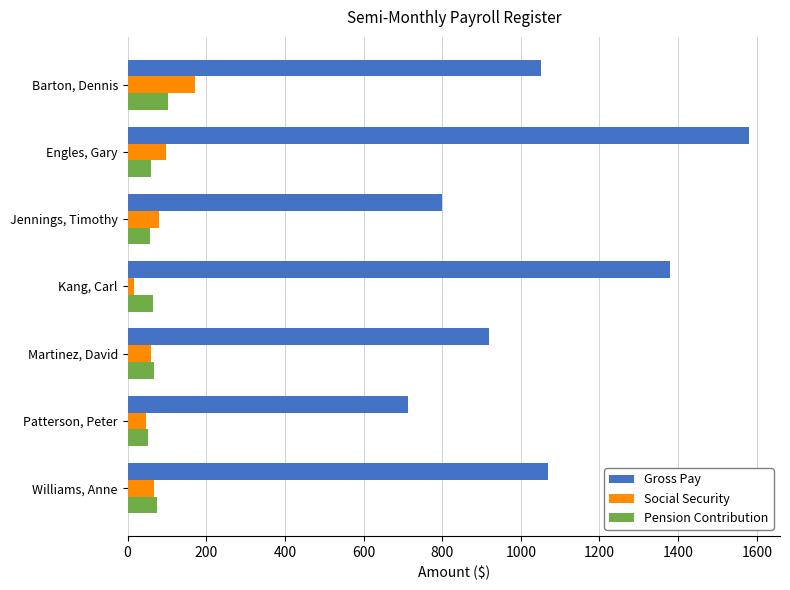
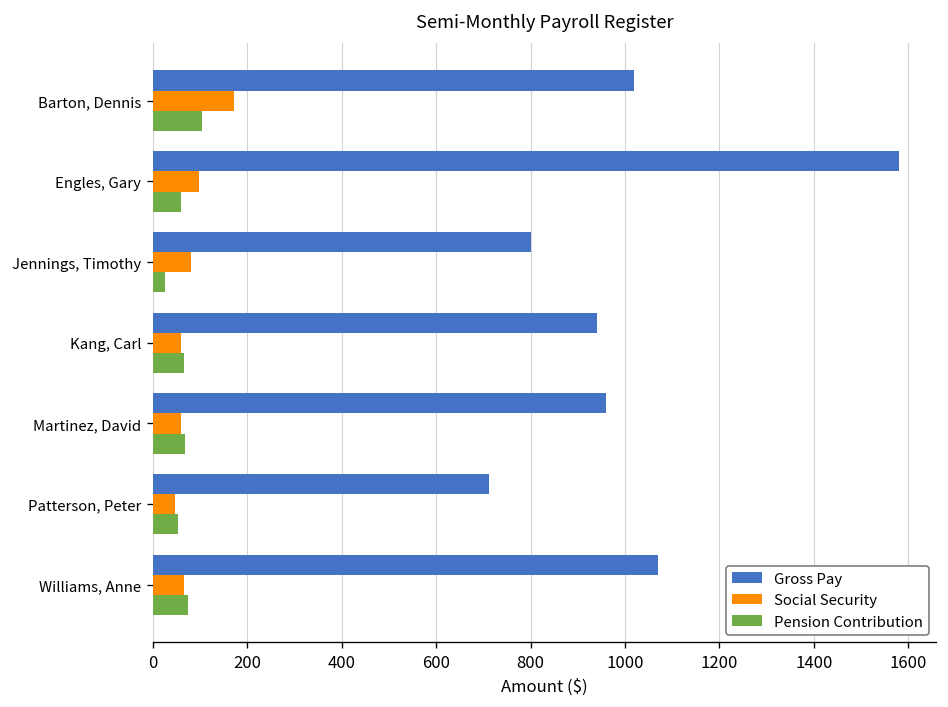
  {
    "Gross Pay": {
-     "Barton, Dennis": 1050,
+     "Barton, Dennis": 1020,
      "Engles, Gary": 1580,
      "Jennings, Timothy": 800,
-     "Kang, Carl": 1380,
-     "Martinez, David": 920,
+     "Kang, Carl": 940,
+     "Martinez, David": 960,
      "Patterson, Peter": 710,
      "Williams, Anne": 1070
    },
    "Social Security": {
      "Barton, Dennis": 170,
      "Engles, Gary": 100,
      "Jennings, Timothy": 80,
-     "Kang, Carl": 20,
+     "Kang, Carl": 60,
      "Martinez, David": 60,
      "Patterson, Peter": 50,
      "Williams, Anne": 70
    },
    "Pension Contribution": {
      "Barton, Dennis": 100,
      "Engles, Gary": 60,
-     "Jennings, Timothy": 60,
+     "Jennings, Timothy": 30,
      "Kang, Carl": 70,
      "Martinez, David": 70,
      "Patterson, Peter": 50,
      "Williams, Anne": 70
    }
  }
